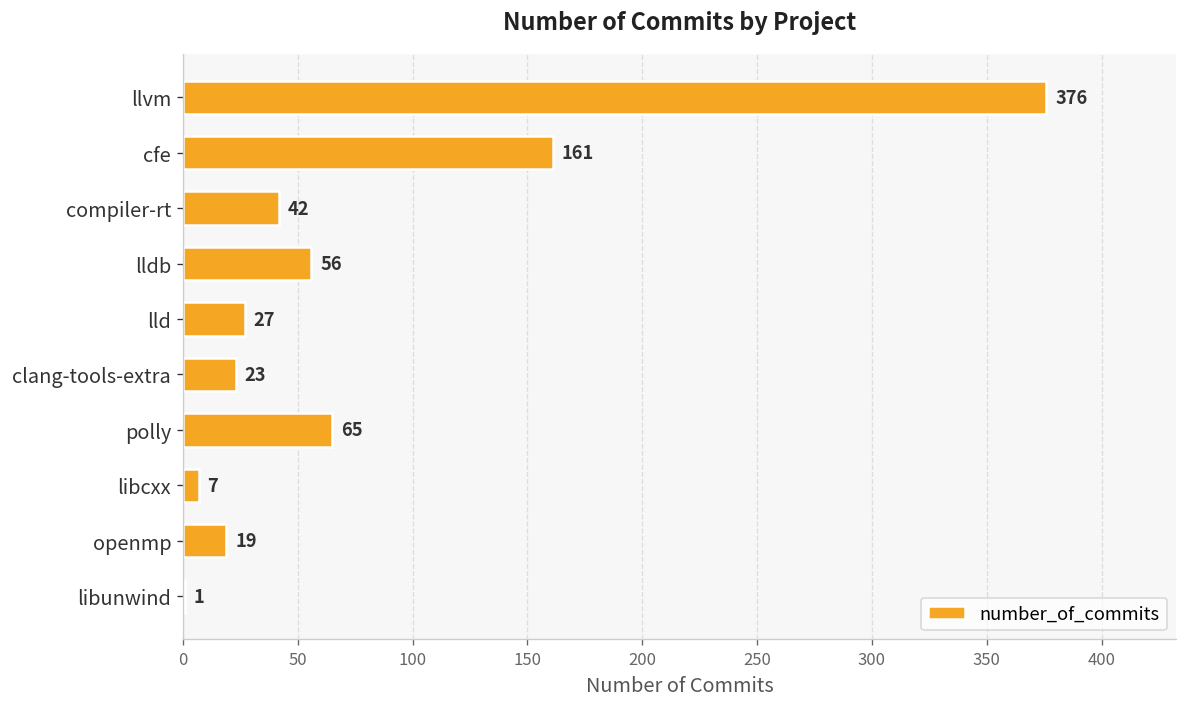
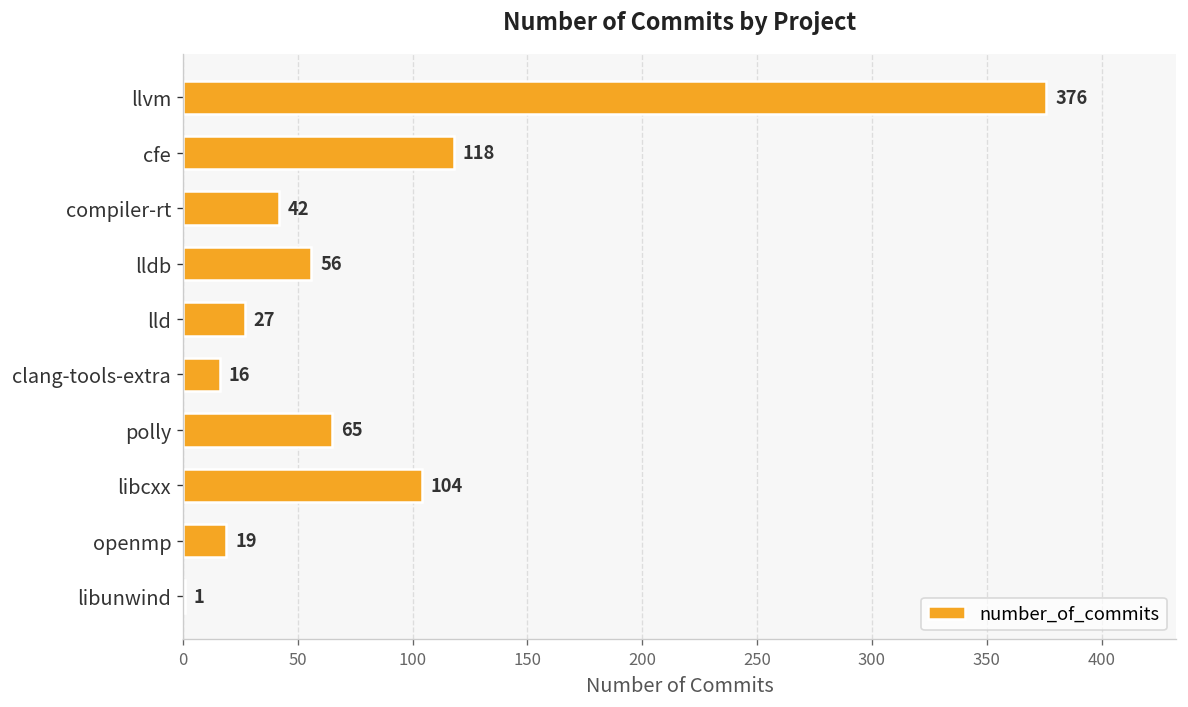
  {
    "llvm": 376,
-   "cfe": 161,
+   "cfe": 118,
    "compiler-rt": 42,
    "lldb": 56,
    "lld": 27,
-   "clang-tools-extra": 23,
+   "clang-tools-extra": 16,
    "polly": 65,
-   "libcxx": 7,
+   "libcxx": 104,
    "openmp": 19,
    "libunwind": 1
  }
